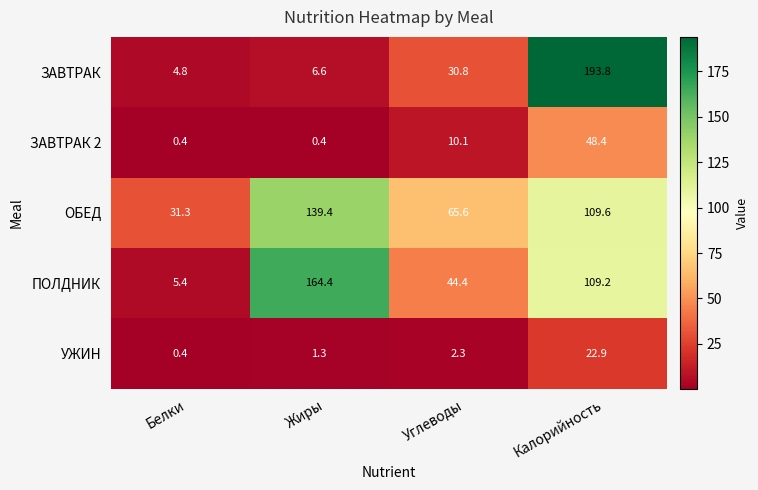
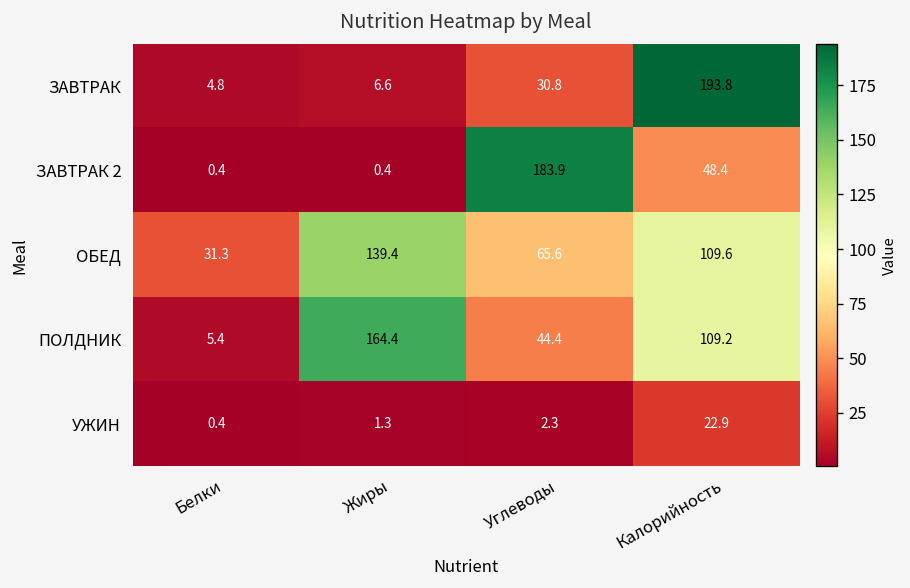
  {
    "ЗАВТРАК": {
      "Белки": 4.8,
      "Жиры": 6.6,
      "Углеводы": 30.8,
      "Калорийность": 193.8
    },
    "ЗАВТРАК 2": {
      "Белки": 0.4,
      "Жиры": 0.4,
-     "Углеводы": 10.1,
+     "Углеводы": 183.9,
      "Калорийность": 48.4
    },
    "ОБЕД": {
      "Белки": 31.3,
      "Жиры": 139.4,
      "Углеводы": 65.6,
      "Калорийность": 109.6
    },
    "ПОЛДНИК": {
      "Белки": 5.4,
      "Жиры": 164.4,
      "Углеводы": 44.4,
      "Калорийность": 109.2
    },
    "УЖИН": {
      "Белки": 0.4,
      "Жиры": 1.3,
      "Углеводы": 2.3,
      "Калорийность": 22.9
    }
  }
